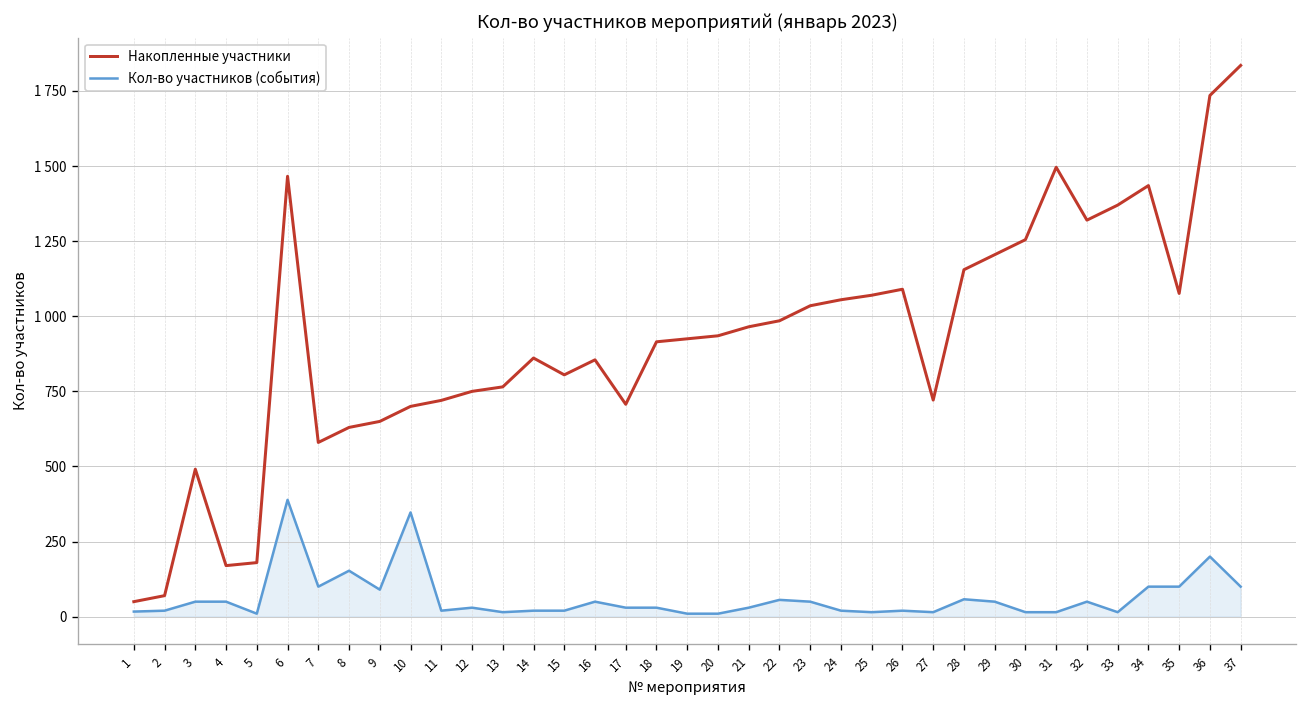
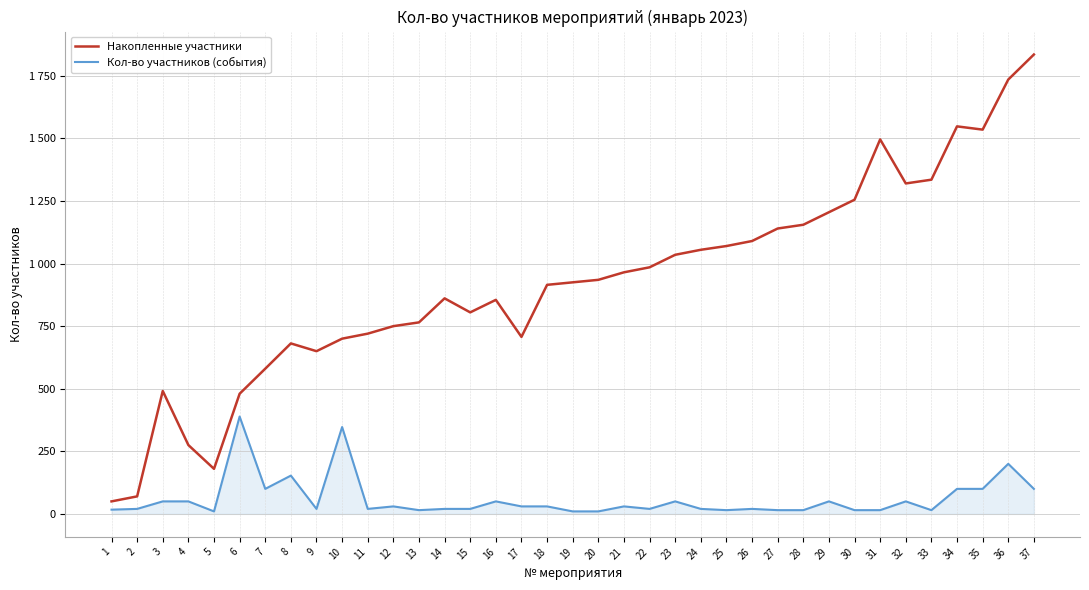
  {
    "Накопленные участники": {
      "1": 50,
      "2": 70,
      "3": 490,
-     "4": 170,
+     "4": 280,
      "5": 180,
-     "6": 1470,
+     "6": 480,
      "7": 580,
-     "8": 630,
+     "8": 680,
      "9": 650,
      "10": 700,
      "11": 720,
      "12": 750,
      "13": 770,
      "14": 860,
      "15": 810,
      "16": 860,
      "17": 710,
      "18": 920,
      "19": 930,
      "20": 940,
      "21": 970,
      "22": 990,
      "23": 1040,
      "24": 1060,
      "25": 1070,
      "26": 1090,
-     "27": 720,
+     "27": 1140,
      "28": 1160,
      "29": 1210,
      "30": 1260,
      "31": 1500,
      "32": 1320,
-     "33": 1370,
-     "34": 1440,
-     "35": 1080,
+     "33": 1340,
+     "34": 1550,
+     "35": 1540,
      "36": 1740,
      "37": 1840
    },
    "Кол-во участников (события)": {
      "1": 20,
      "2": 20,
      "3": 50,
      "4": 50,
      "5": 10,
      "6": 390,
      "7": 100,
      "8": 150,
-     "9": 90,
+     "9": 20,
      "10": 350,
      "11": 20,
      "12": 30,
      "13": 20,
      "14": 20,
      "15": 20,
      "16": 50,
      "17": 30,
      "18": 30,
      "19": 10,
      "20": 10,
      "21": 30,
-     "22": 60,
+     "22": 20,
      "23": 50,
      "24": 20,
      "25": 20,
      "26": 20,
      "27": 20,
-     "28": 60,
+     "28": 20,
      "29": 50,
      "30": 20,
      "31": 20,
      "32": 50,
      "33": 20,
      "34": 100,
      "35": 100,
      "36": 200,
      "37": 100
    }
  }
